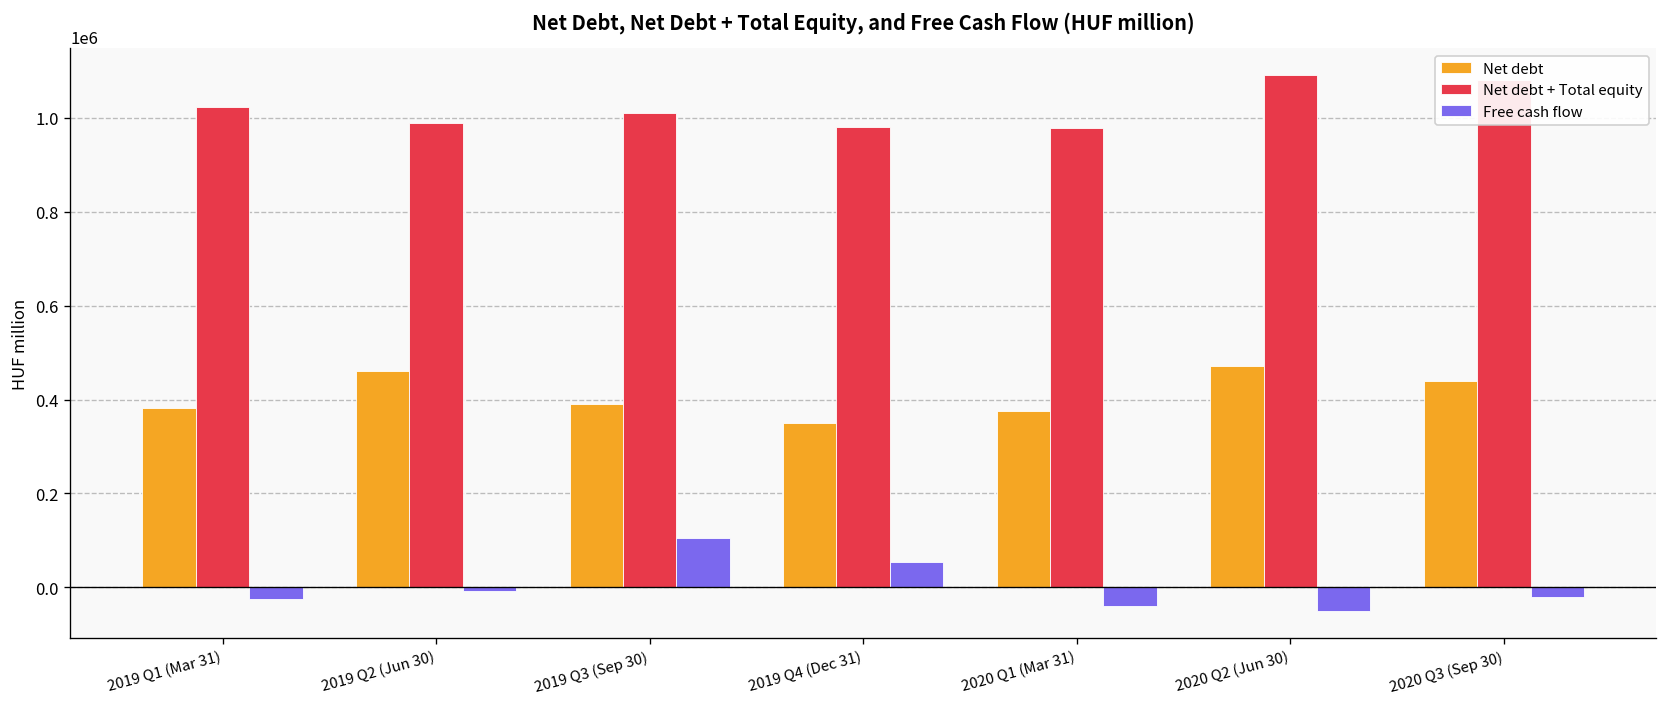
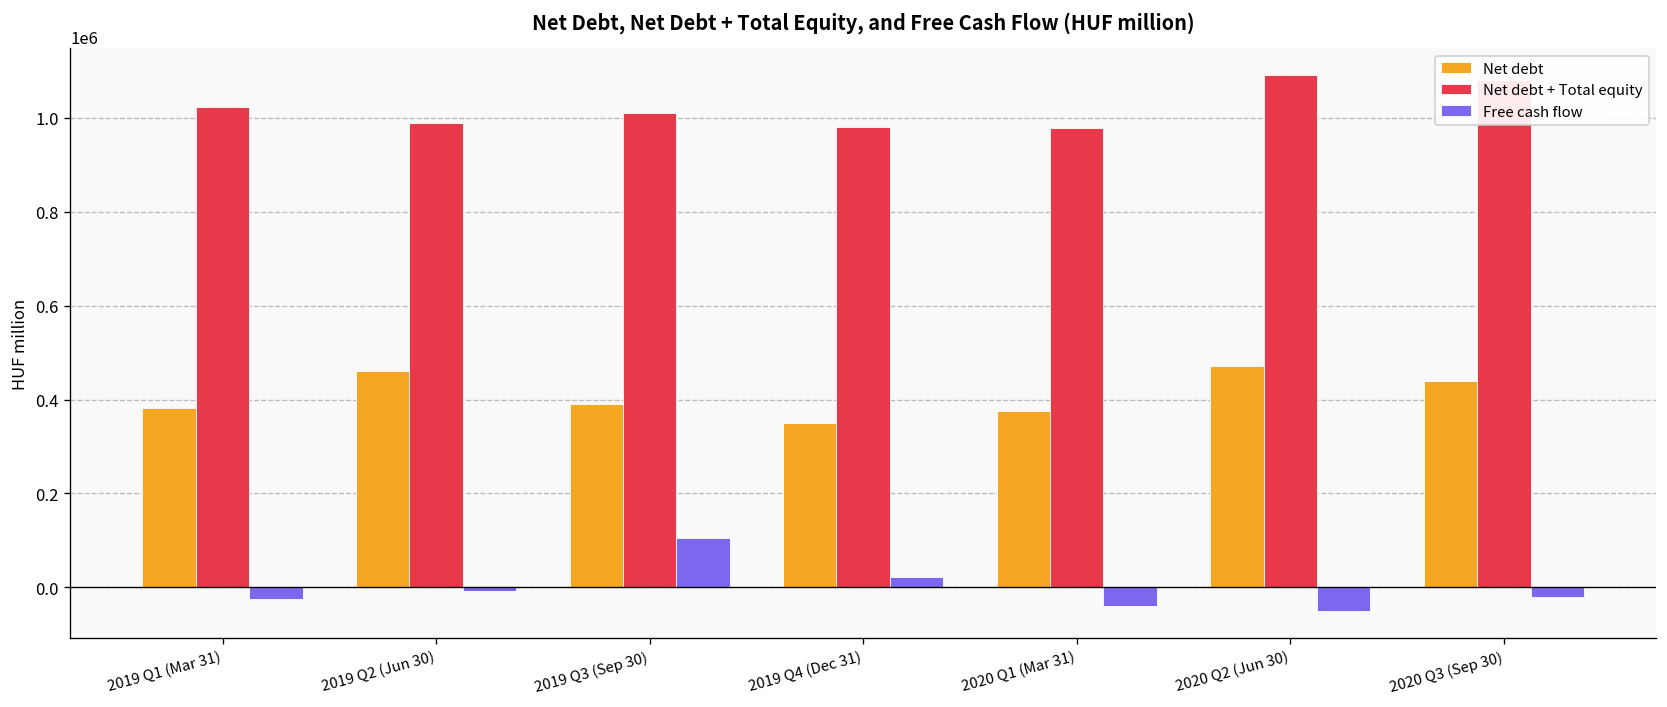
  {
    "Net debt": {
      "2019 Q1 (Mar 31)": 380000,
      "2019 Q2 (Jun 30)": 460000,
      "2019 Q3 (Sep 30)": 390000,
      "2019 Q4 (Dec 31)": 350000,
      "2020 Q1 (Mar 31)": 380000,
      "2020 Q2 (Jun 30)": 470000,
      "2020 Q3 (Sep 30)": 440000
    },
    "Net debt + Total equity": {
      "2019 Q1 (Mar 31)": 1020000,
      "2019 Q2 (Jun 30)": 990000,
      "2019 Q3 (Sep 30)": 1010000,
      "2019 Q4 (Dec 31)": 980000,
      "2020 Q1 (Mar 31)": 980000,
      "2020 Q2 (Jun 30)": 1090000
    },
    "Free cash flow": {
      "2019 Q1 (Mar 31)": -30000,
      "2019 Q2 (Jun 30)": -10000,
      "2019 Q3 (Sep 30)": 100000,
-     "2019 Q4 (Dec 31)": 50000,
+     "2019 Q4 (Dec 31)": 20000,
      "2020 Q1 (Mar 31)": -40000,
      "2020 Q2 (Jun 30)": -50000,
      "2020 Q3 (Sep 30)": -20000
    }
  }
